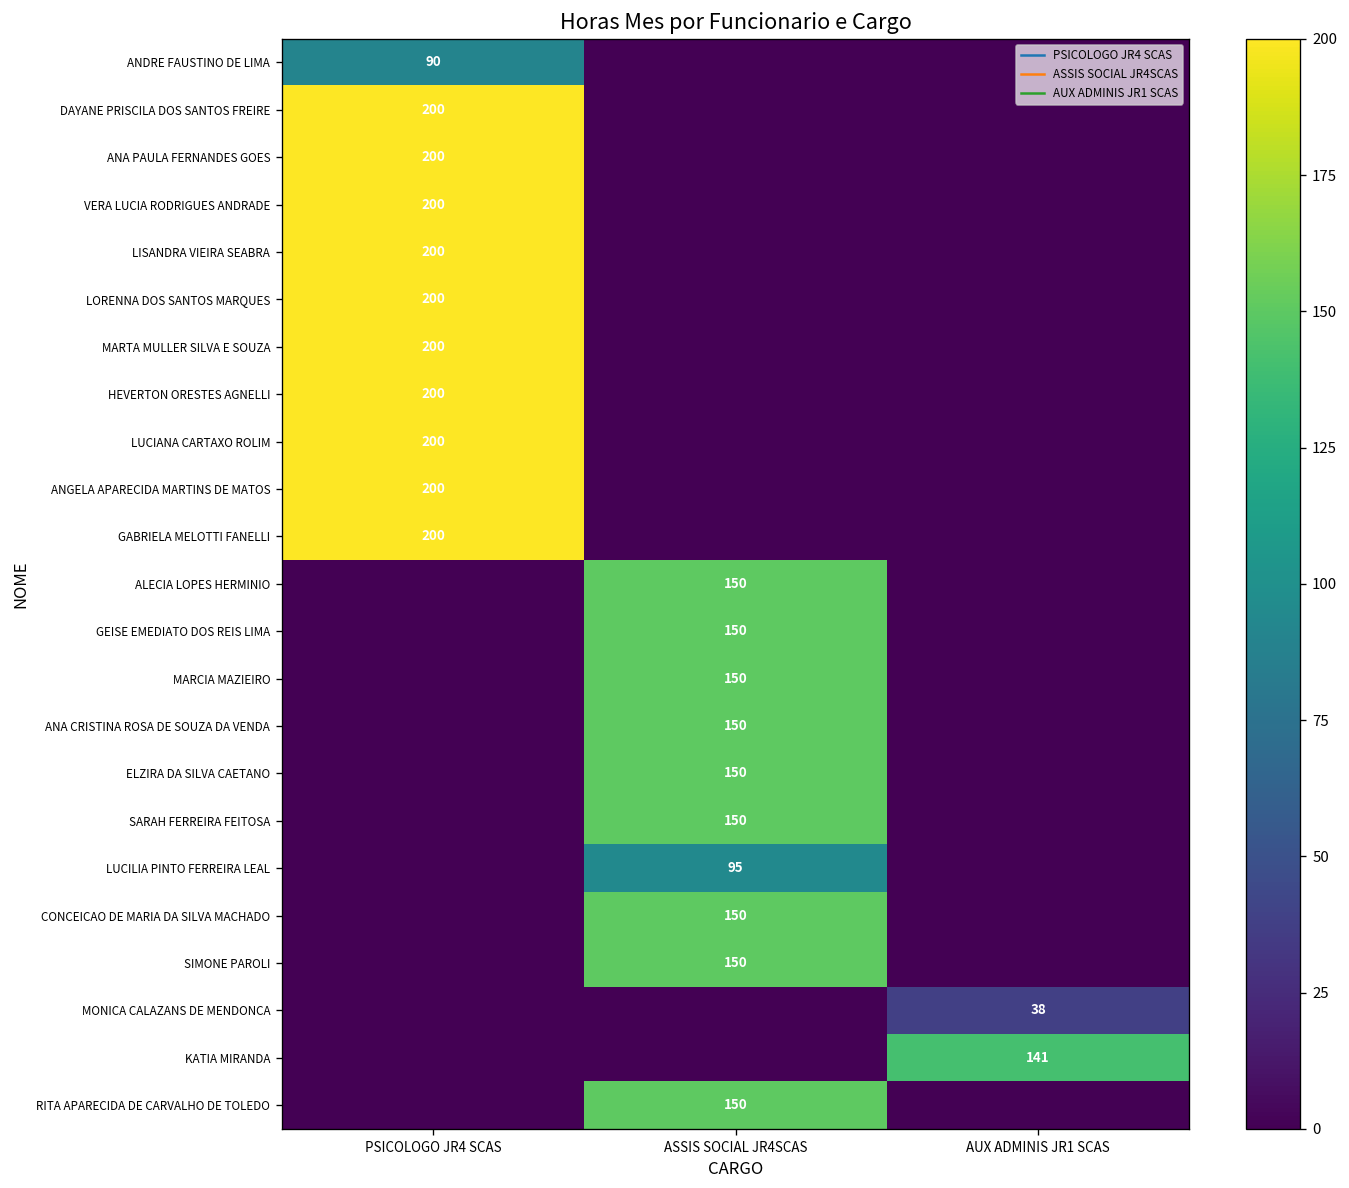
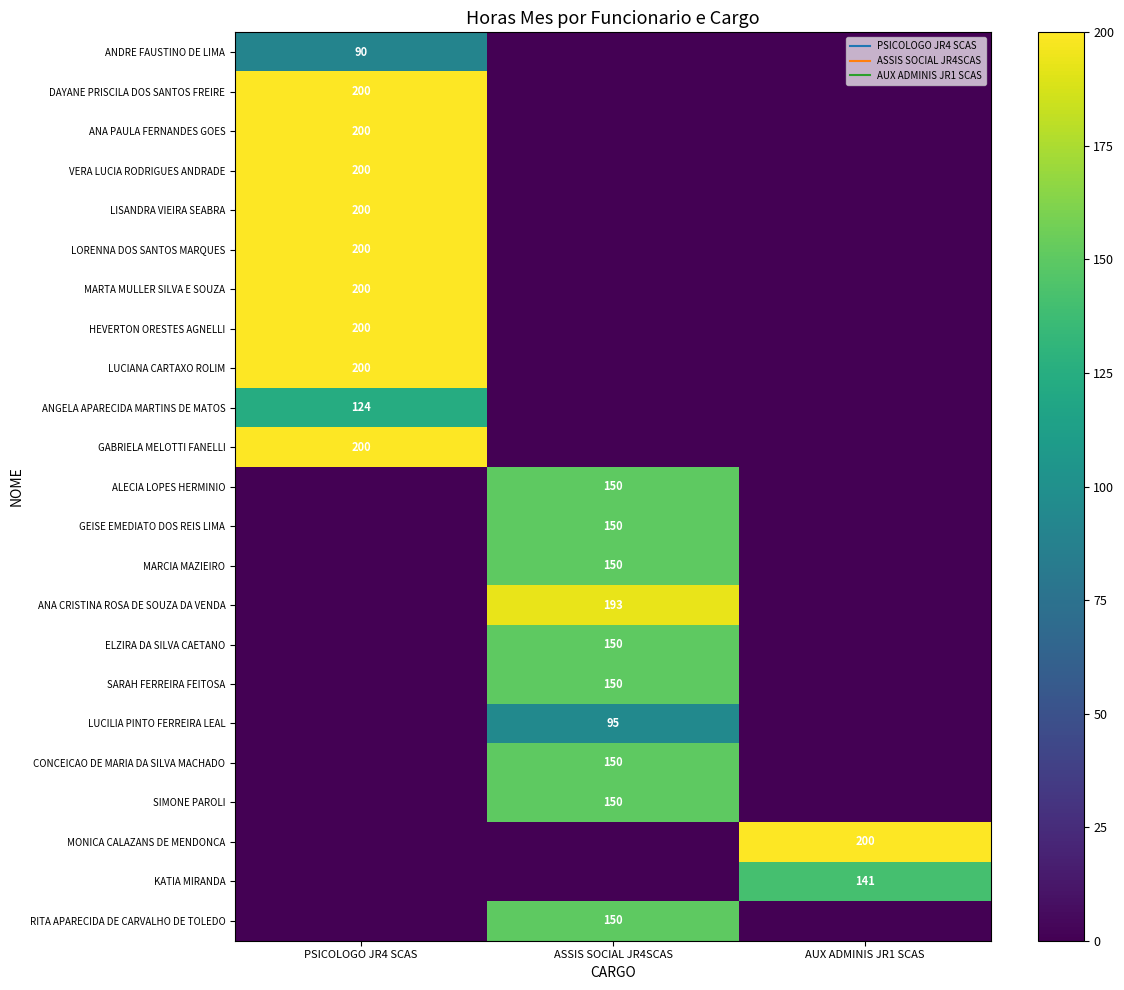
  {
    "ANDRE FAUSTINO DE LIMA": {
      "PSICOLOGO JR4 SCAS": 90
    },
    "DAYANE PRISCILA DOS SANTOS FREIRE": {
      "PSICOLOGO JR4 SCAS": 200
    },
    "ANA PAULA FERNANDES GOES": {
      "PSICOLOGO JR4 SCAS": 200
    },
    "VERA LUCIA RODRIGUES ANDRADE": {
      "PSICOLOGO JR4 SCAS": 200
    },
    "LISANDRA VIEIRA SEABRA": {
      "PSICOLOGO JR4 SCAS": 200
    },
    "LORENNA DOS SANTOS MARQUES": {
      "PSICOLOGO JR4 SCAS": 200
    },
    "MARTA MULLER SILVA E SOUZA": {
      "PSICOLOGO JR4 SCAS": 200
    },
    "HEVERTON ORESTES AGNELLI": {
      "PSICOLOGO JR4 SCAS": 200
    },
    "LUCIANA CARTAXO ROLIM": {
      "PSICOLOGO JR4 SCAS": 200
    },
    "ANGELA APARECIDA MARTINS DE MATOS": {
-     "PSICOLOGO JR4 SCAS": 200
+     "PSICOLOGO JR4 SCAS": 124
    },
    "GABRIELA MELOTTI FANELLI": {
      "PSICOLOGO JR4 SCAS": 200
    },
    "ALECIA LOPES HERMINIO": {
      "ASSIS SOCIAL JR4SCAS": 150
    },
    "GEISE EMEDIATO DOS REIS LIMA": {
      "ASSIS SOCIAL JR4SCAS": 150
    },
    "MARCIA MAZIEIRO": {
      "ASSIS SOCIAL JR4SCAS": 150
    },
    "ANA CRISTINA ROSA DE SOUZA DA VENDA": {
-     "ASSIS SOCIAL JR4SCAS": 150
+     "ASSIS SOCIAL JR4SCAS": 193
    },
    "ELZIRA DA SILVA CAETANO": {
      "ASSIS SOCIAL JR4SCAS": 150
    },
    "SARAH FERREIRA FEITOSA": {
      "ASSIS SOCIAL JR4SCAS": 150
    },
    "LUCILIA PINTO FERREIRA LEAL": {
      "ASSIS SOCIAL JR4SCAS": 95
    },
    "CONCEICAO DE MARIA DA SILVA MACHADO": {
      "ASSIS SOCIAL JR4SCAS": 150
    },
    "SIMONE PAROLI": {
      "ASSIS SOCIAL JR4SCAS": 150
    },
    "MONICA CALAZANS DE MENDONCA": {
-     "AUX ADMINIS JR1 SCAS": 38
+     "AUX ADMINIS JR1 SCAS": 200
    },
    "KATIA MIRANDA": {
      "AUX ADMINIS JR1 SCAS": 141
    },
    "RITA APARECIDA DE CARVALHO DE TOLEDO": {
      "ASSIS SOCIAL JR4SCAS": 150
    }
  }
